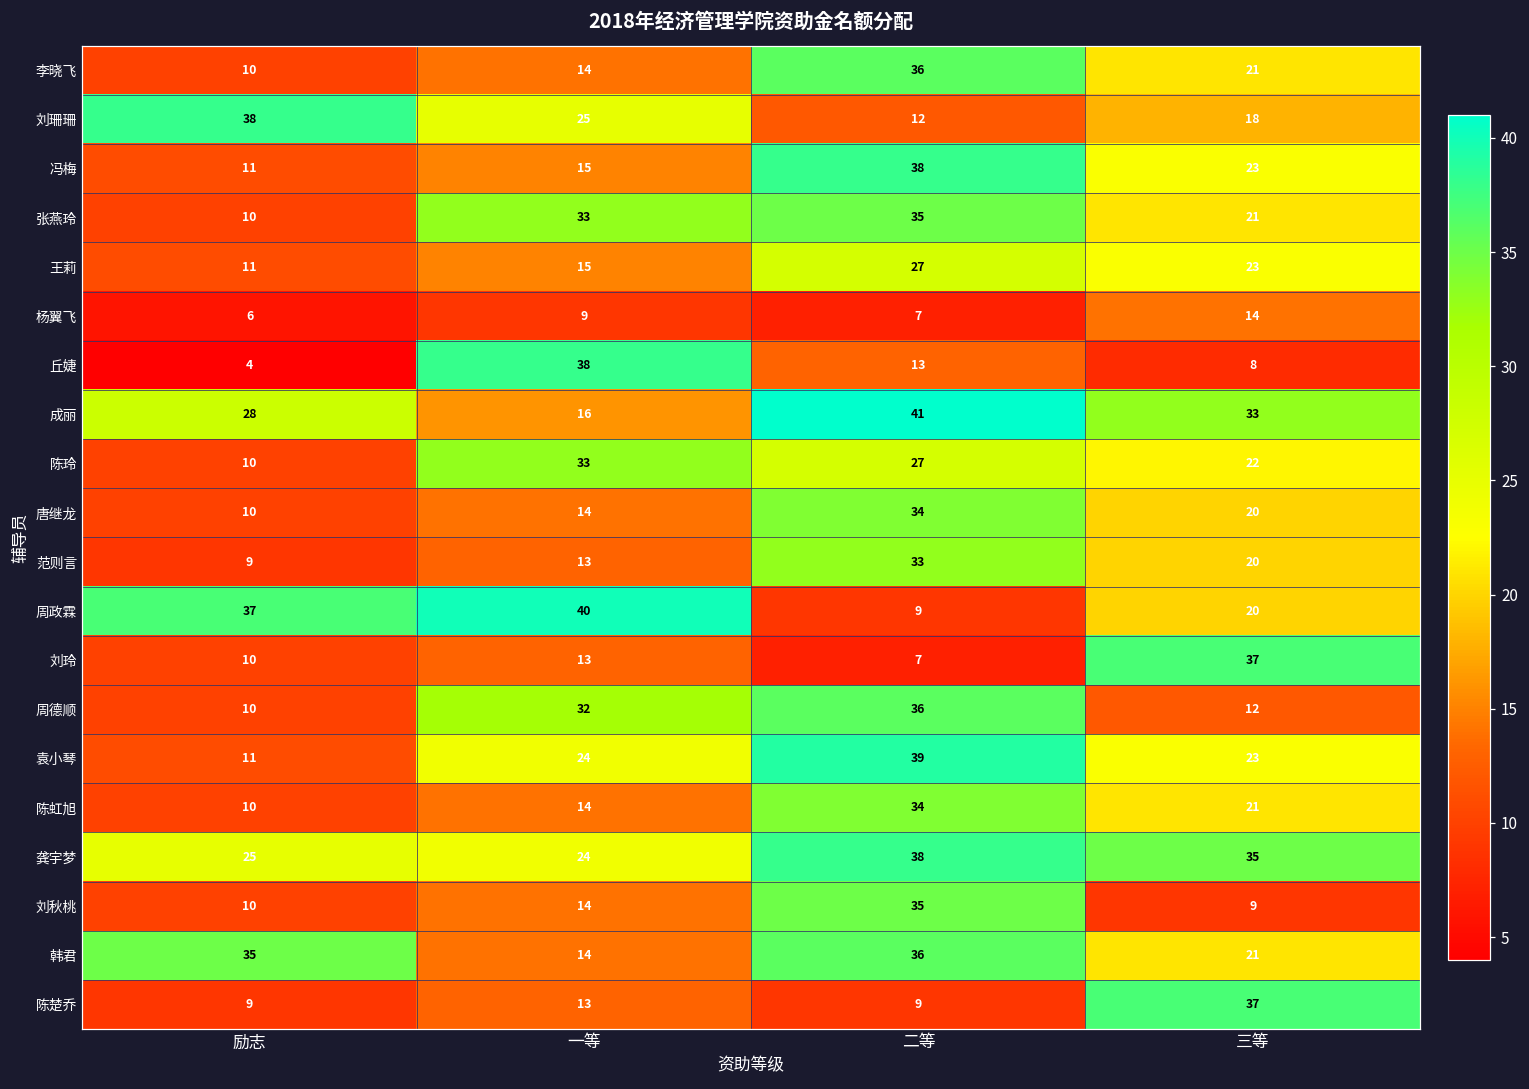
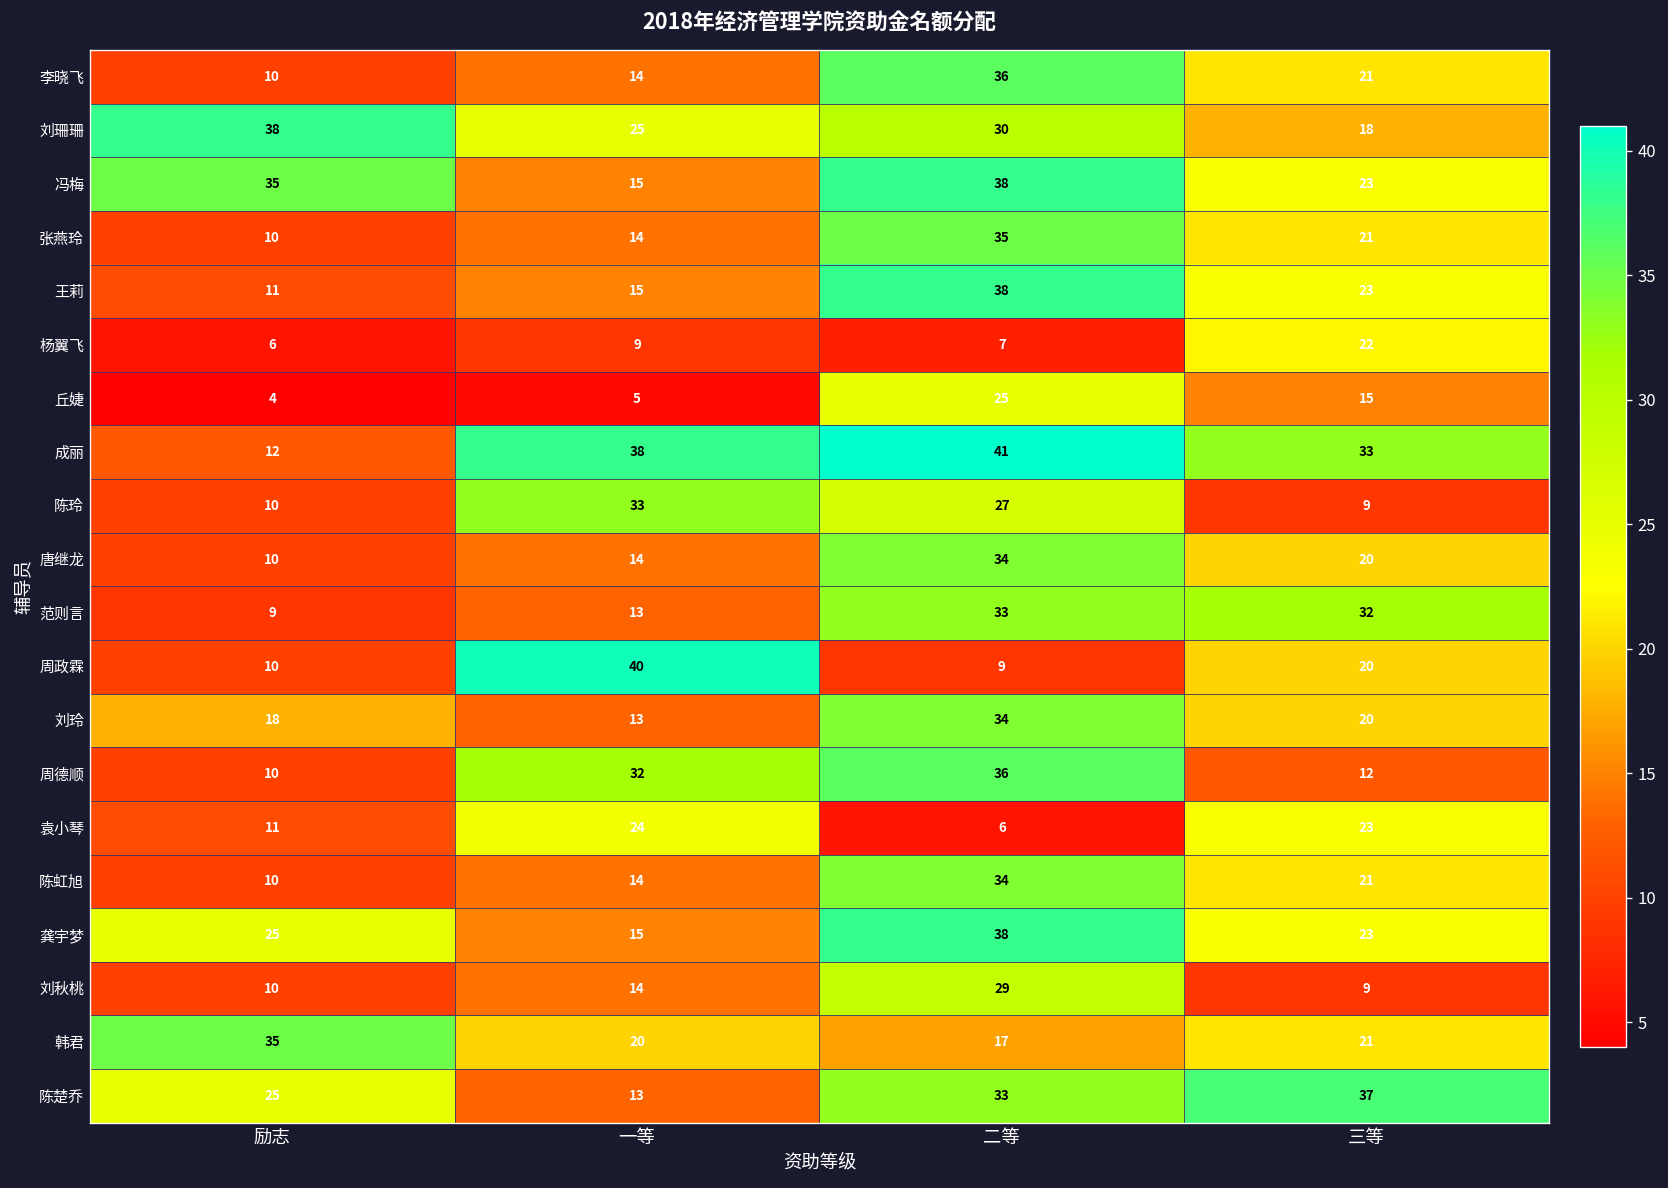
  {
    "李晓飞": {
      "励志": 10,
      "一等": 14,
      "二等": 36,
      "三等": 21
    },
    "刘珊珊": {
      "励志": 38,
      "一等": 25,
-     "二等": 12,
+     "二等": 30,
      "三等": 18
    },
    "冯梅": {
-     "励志": 11,
+     "励志": 35,
      "一等": 15,
      "二等": 38,
      "三等": 23
    },
    "张燕玲": {
      "励志": 10,
-     "一等": 33,
+     "一等": 14,
      "二等": 35,
      "三等": 21
    },
    "王莉": {
      "励志": 11,
      "一等": 15,
-     "二等": 27,
+     "二等": 38,
      "三等": 23
    },
    "杨翼飞": {
      "励志": 6,
      "一等": 9,
      "二等": 7,
-     "三等": 14
+     "三等": 22
    },
    "丘婕": {
      "励志": 4,
-     "一等": 38,
-     "二等": 13,
-     "三等": 8
+     "一等": 5,
+     "二等": 25,
+     "三等": 15
    },
    "成丽": {
-     "励志": 28,
-     "一等": 16,
+     "励志": 12,
+     "一等": 38,
      "二等": 41,
      "三等": 33
    },
    "陈玲": {
      "励志": 10,
      "一等": 33,
      "二等": 27,
-     "三等": 22
+     "三等": 9
    },
    "唐继龙": {
      "励志": 10,
      "一等": 14,
      "二等": 34,
      "三等": 20
    },
    "范则言": {
      "励志": 9,
      "一等": 13,
      "二等": 33,
-     "三等": 20
+     "三等": 32
    },
    "周政霖": {
-     "励志": 37,
+     "励志": 10,
      "一等": 40,
      "二等": 9,
      "三等": 20
    },
    "刘玲": {
-     "励志": 10,
+     "励志": 18,
      "一等": 13,
-     "二等": 7,
-     "三等": 37
+     "二等": 34,
+     "三等": 20
    },
    "周德顺": {
      "励志": 10,
      "一等": 32,
      "二等": 36,
      "三等": 12
    },
    "袁小琴": {
      "励志": 11,
      "一等": 24,
-     "二等": 39,
+     "二等": 6,
      "三等": 23
    },
    "陈虹旭": {
      "励志": 10,
      "一等": 14,
      "二等": 34,
      "三等": 21
    },
    "龚宇梦": {
      "励志": 25,
-     "一等": 24,
+     "一等": 15,
      "二等": 38,
-     "三等": 35
+     "三等": 23
    },
    "刘秋桃": {
      "励志": 10,
      "一等": 14,
-     "二等": 35,
+     "二等": 29,
      "三等": 9
    },
    "韩君": {
      "励志": 35,
-     "一等": 14,
-     "二等": 36,
+     "一等": 20,
+     "二等": 17,
      "三等": 21
    },
    "陈楚乔": {
-     "励志": 9,
+     "励志": 25,
      "一等": 13,
-     "二等": 9,
+     "二等": 33,
      "三等": 37
    }
  }
